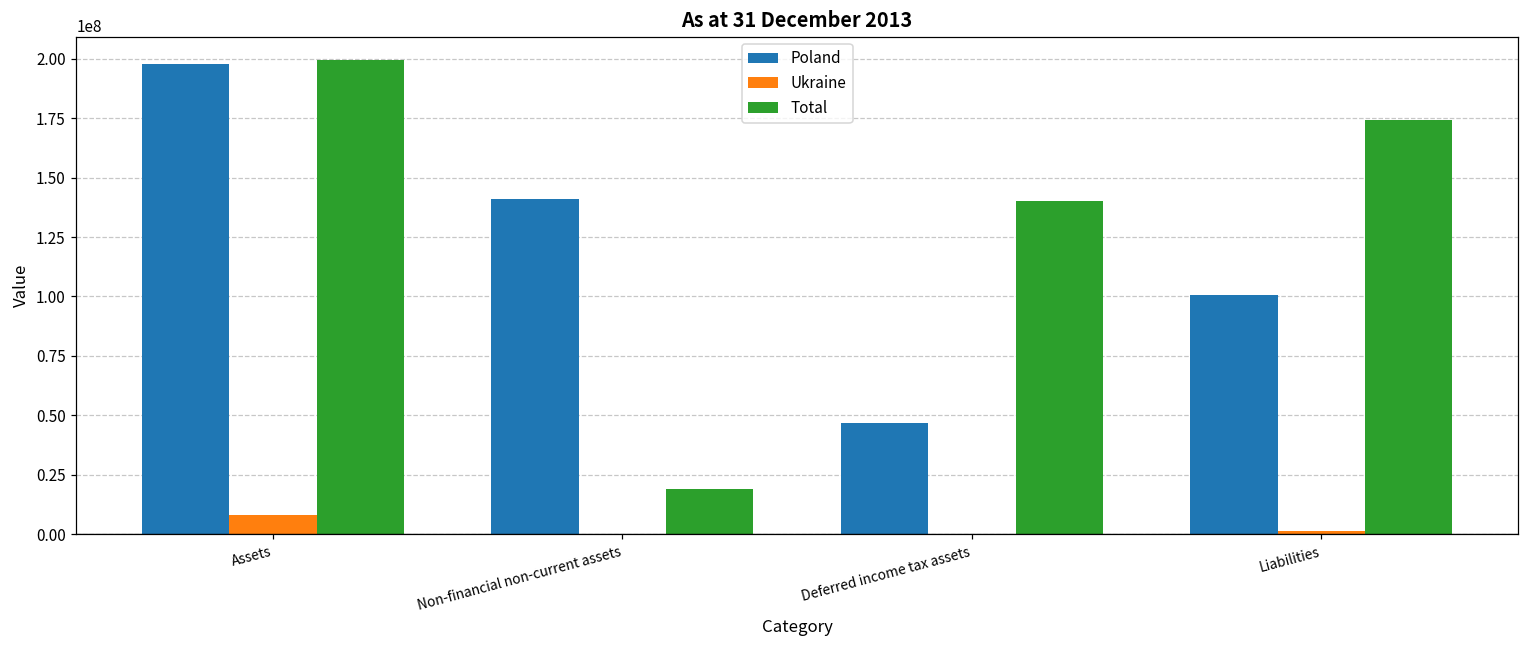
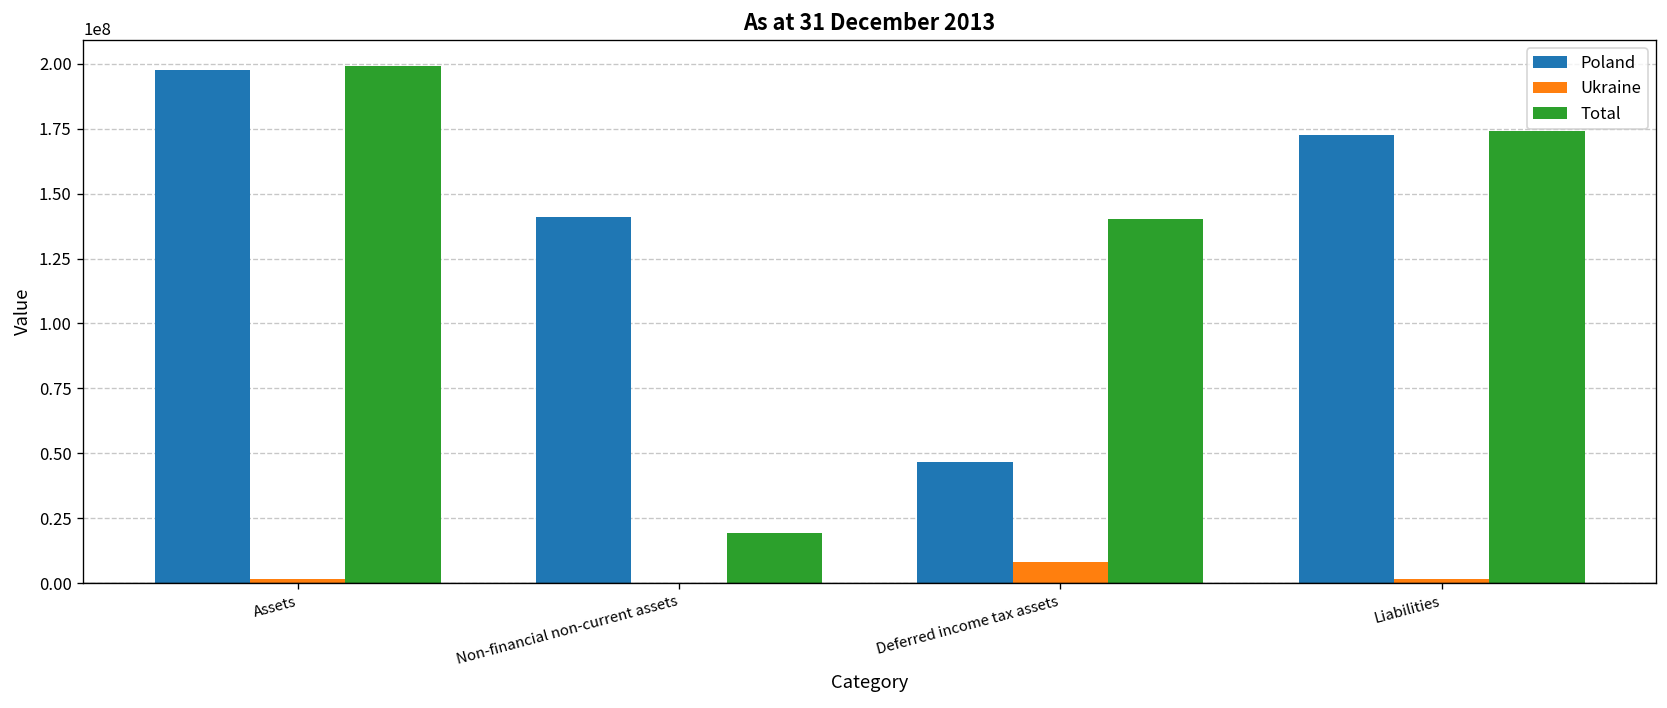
  {
    "Poland": {
      "Assets": 198000000,
      "Non-financial non-current assets": 141000000,
      "Deferred income tax assets": 47000000,
-     "Liabilities": 101000000
+     "Liabilities": 173000000
    },
    "Ukraine": {
-     "Assets": 8000000,
-     "Deferred income tax assets": 0,
+     "Assets": 2000000,
+     "Deferred income tax assets": 8000000,
      "Liabilities": 2000000
    },
    "Total": {
      "Assets": 199000000,
      "Non-financial non-current assets": 19000000,
      "Deferred income tax assets": 140000000,
      "Liabilities": 174000000
    }
  }
